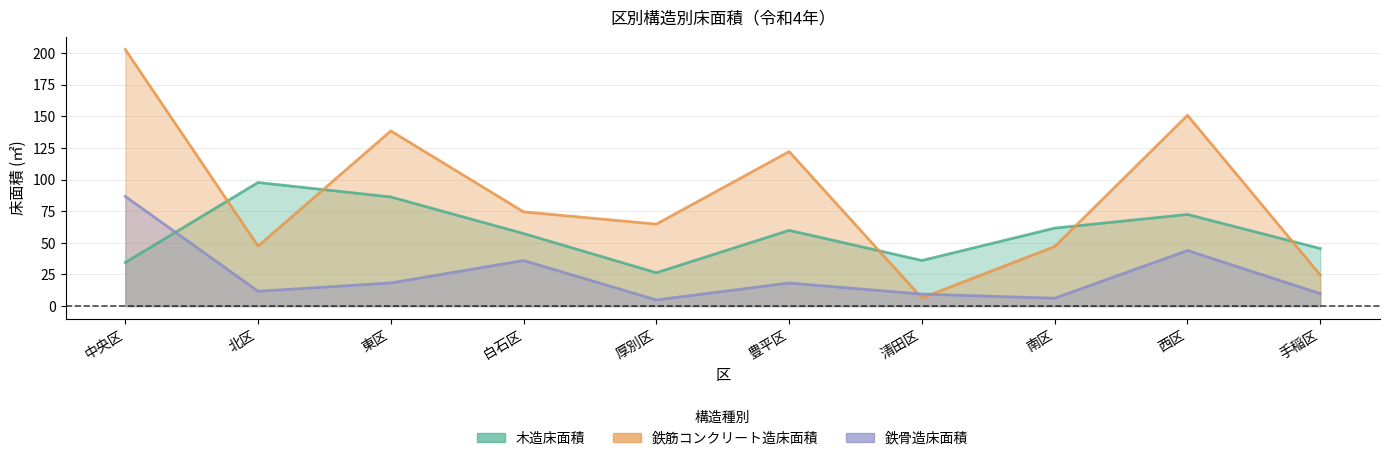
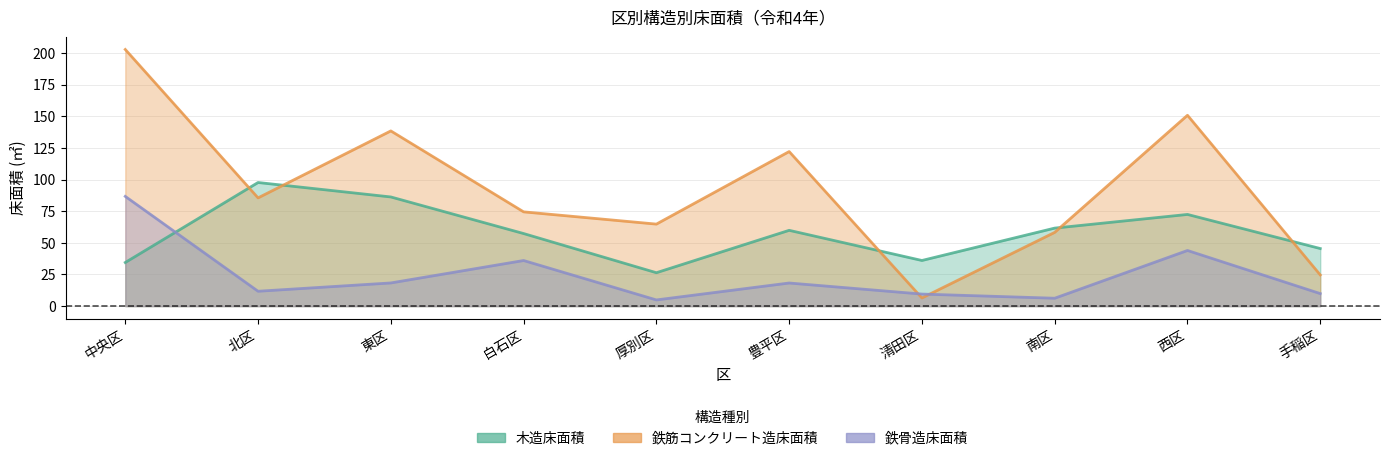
  {
    "鉄筋コンクリート造床面積": {
      "中央区": 203,
-     "北区": 47,
+     "北区": 86,
      "東区": 138,
      "白石区": 75,
      "厚別区": 65,
      "豊平区": 122,
      "清田区": 6,
-     "南区": 47,
+     "南区": 58,
      "西区": 151,
      "手稲区": 25
    }
  }
